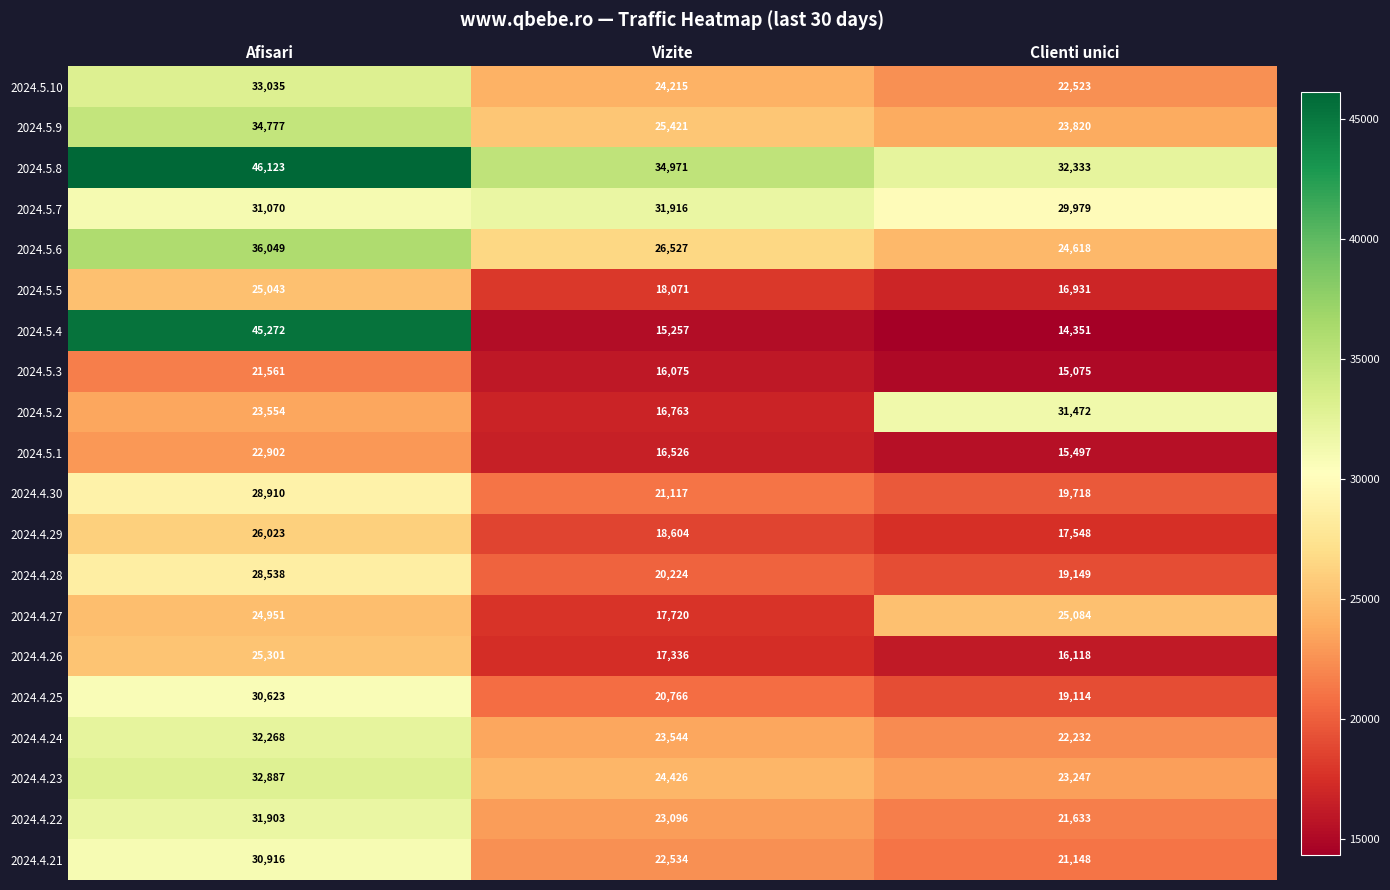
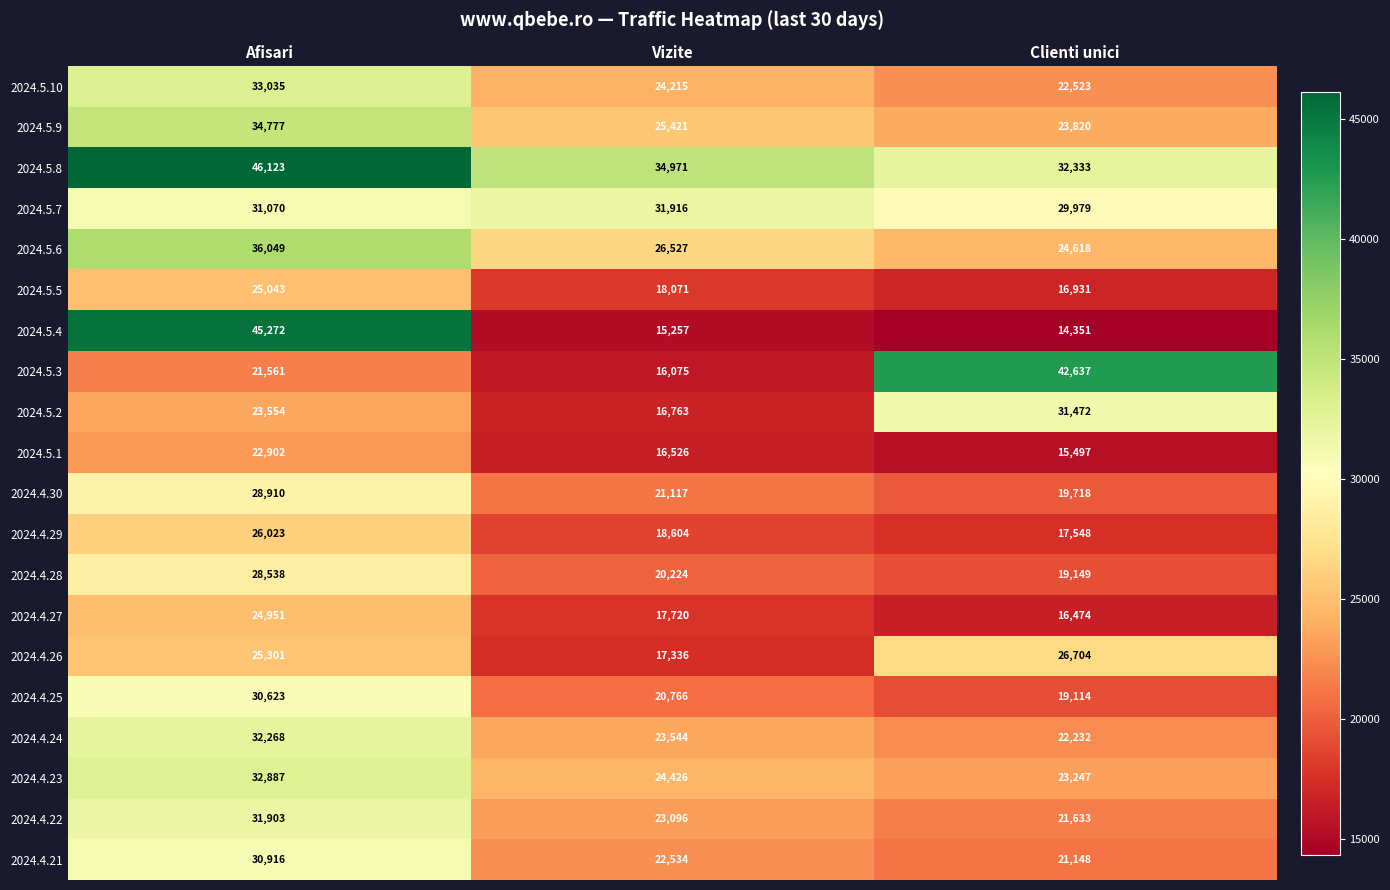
  {
    "2024.5.10": {
      "Afisari": "33,035",
      "Vizite": "24,215",
      "Clienti unici": "22,523"
    },
    "2024.5.9": {
      "Afisari": "34,777",
      "Vizite": "25,421",
      "Clienti unici": "23,820"
    },
    "2024.5.8": {
      "Afisari": "46,123",
      "Vizite": "34,971",
      "Clienti unici": "32,333"
    },
    "2024.5.7": {
      "Afisari": "31,070",
      "Vizite": "31,916",
      "Clienti unici": "29,979"
    },
    "2024.5.6": {
      "Afisari": "36,049",
      "Vizite": "26,527",
      "Clienti unici": "24,618"
    },
    "2024.5.5": {
      "Afisari": "25,043",
      "Vizite": "18,071",
      "Clienti unici": "16,931"
    },
    "2024.5.4": {
      "Afisari": "45,272",
      "Vizite": "15,257",
      "Clienti unici": "14,351"
    },
    "2024.5.3": {
      "Afisari": "21,561",
      "Vizite": "16,075",
-     "Clienti unici": "15,075"
+     "Clienti unici": "42,637"
    },
    "2024.5.2": {
      "Afisari": "23,554",
      "Vizite": "16,763",
      "Clienti unici": "31,472"
    },
    "2024.5.1": {
      "Afisari": "22,902",
      "Vizite": "16,526",
      "Clienti unici": "15,497"
    },
    "2024.4.30": {
      "Afisari": "28,910",
      "Vizite": "21,117",
      "Clienti unici": "19,718"
    },
    "2024.4.29": {
      "Afisari": "26,023",
      "Vizite": "18,604",
      "Clienti unici": "17,548"
    },
    "2024.4.28": {
      "Afisari": "28,538",
      "Vizite": "20,224",
      "Clienti unici": "19,149"
    },
    "2024.4.27": {
      "Afisari": "24,951",
      "Vizite": "17,720",
-     "Clienti unici": "25,084"
+     "Clienti unici": "16,474"
    },
    "2024.4.26": {
      "Afisari": "25,301",
      "Vizite": "17,336",
-     "Clienti unici": "16,118"
+     "Clienti unici": "26,704"
    },
    "2024.4.25": {
      "Afisari": "30,623",
      "Vizite": "20,766",
      "Clienti unici": "19,114"
    },
    "2024.4.24": {
      "Afisari": "32,268",
      "Vizite": "23,544",
      "Clienti unici": "22,232"
    },
    "2024.4.23": {
      "Afisari": "32,887",
      "Vizite": "24,426",
      "Clienti unici": "23,247"
    },
    "2024.4.22": {
      "Afisari": "31,903",
      "Vizite": "23,096",
      "Clienti unici": "21,633"
    },
    "2024.4.21": {
      "Afisari": "30,916",
      "Vizite": "22,534",
      "Clienti unici": "21,148"
    }
  }
